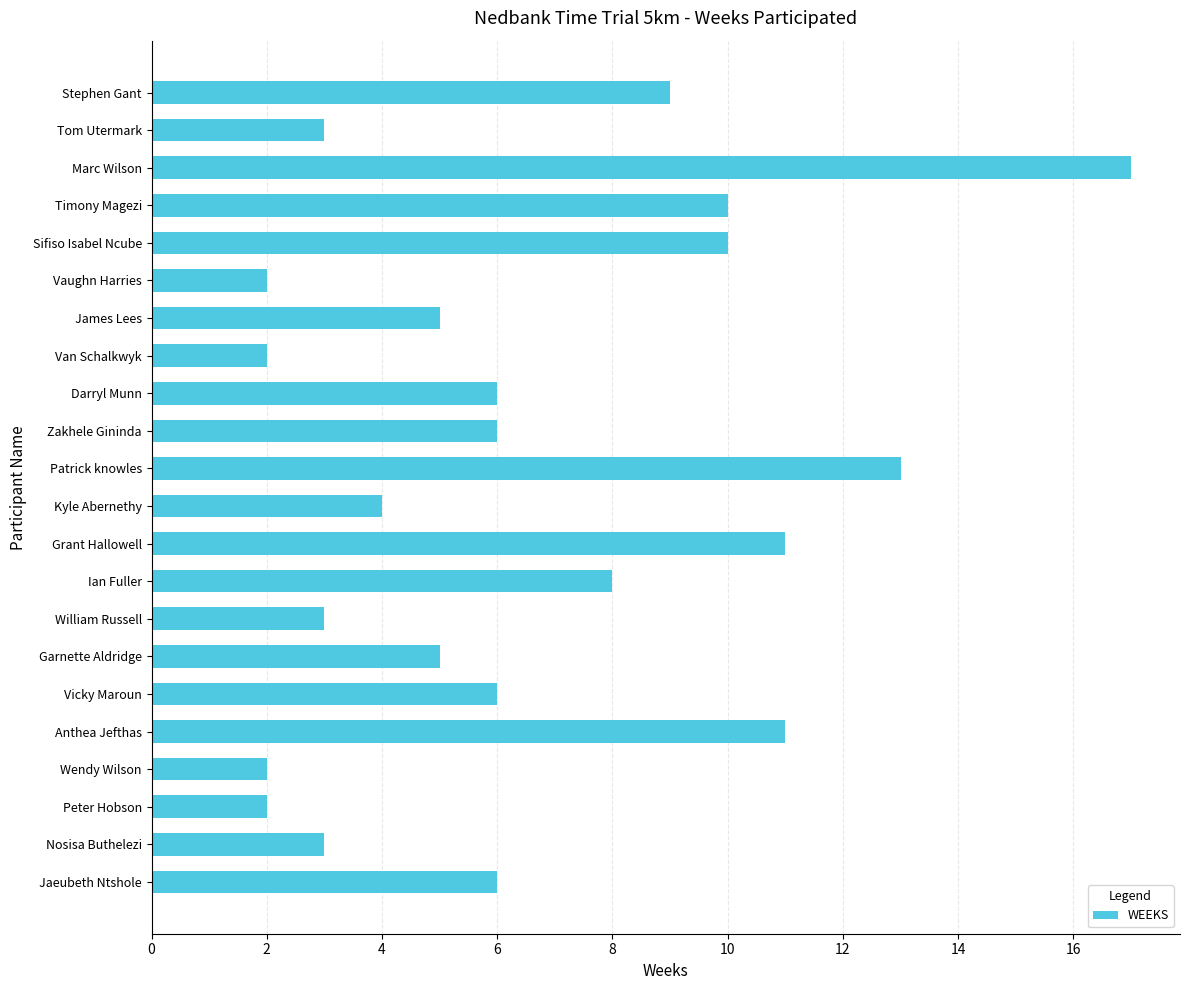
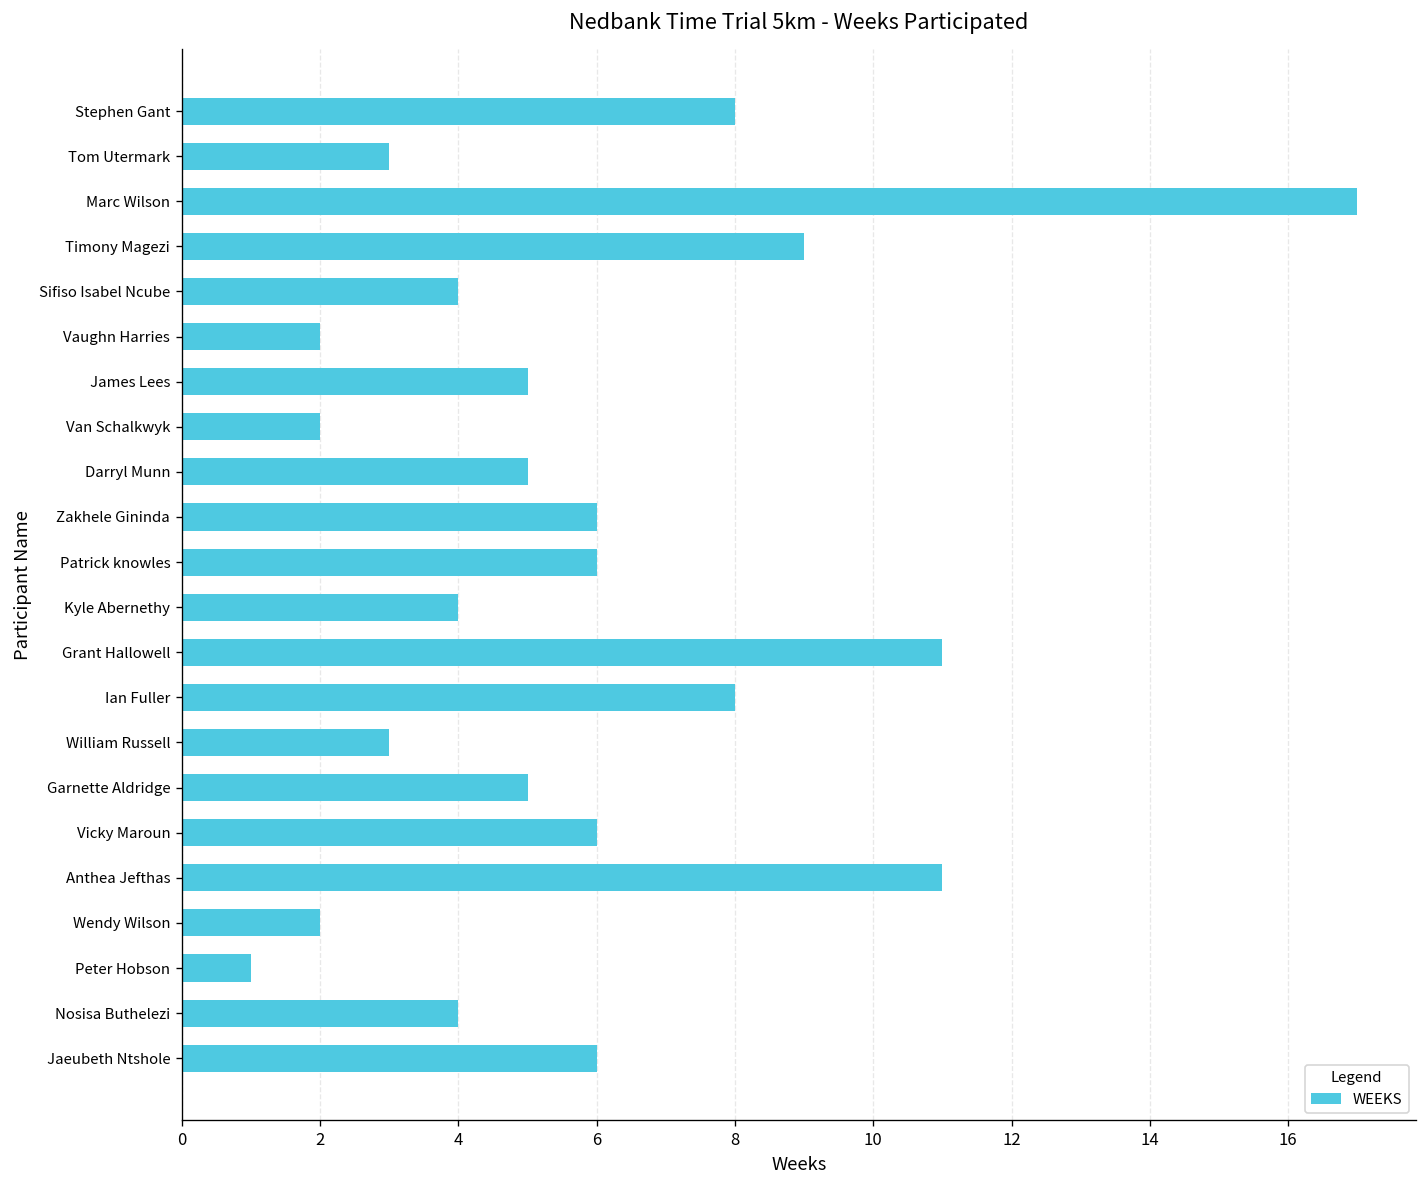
  {
-   "Stephen Gant": 9,
+   "Stephen Gant": 8,
    "Tom Utermark": 3,
    "Marc Wilson": 17,
-   "Timony Magezi": 10,
-   "Sifiso Isabel Ncube": 10,
+   "Timony Magezi": 9,
+   "Sifiso Isabel Ncube": 4,
    "Vaughn Harries": 2,
    "James Lees": 5,
    "Van Schalkwyk": 2,
-   "Darryl Munn": 6,
+   "Darryl Munn": 5,
    "Zakhele Gininda": 6,
-   "Patrick knowles": 13,
+   "Patrick knowles": 6,
    "Kyle Abernethy": 4,
    "Grant Hallowell": 11,
    "Ian Fuller": 8,
    "William Russell": 3,
    "Garnette Aldridge": 5,
    "Vicky Maroun": 6,
    "Anthea Jefthas": 11,
    "Wendy Wilson": 2,
-   "Peter Hobson": 2,
-   "Nosisa Buthelezi": 3,
+   "Peter Hobson": 1,
+   "Nosisa Buthelezi": 4,
    "Jaeubeth Ntshole": 6
  }
